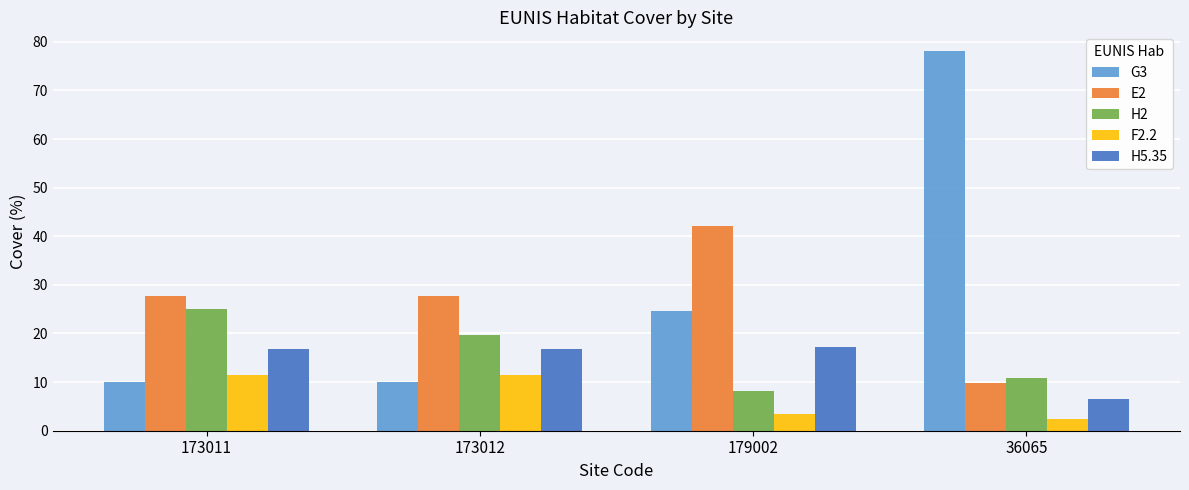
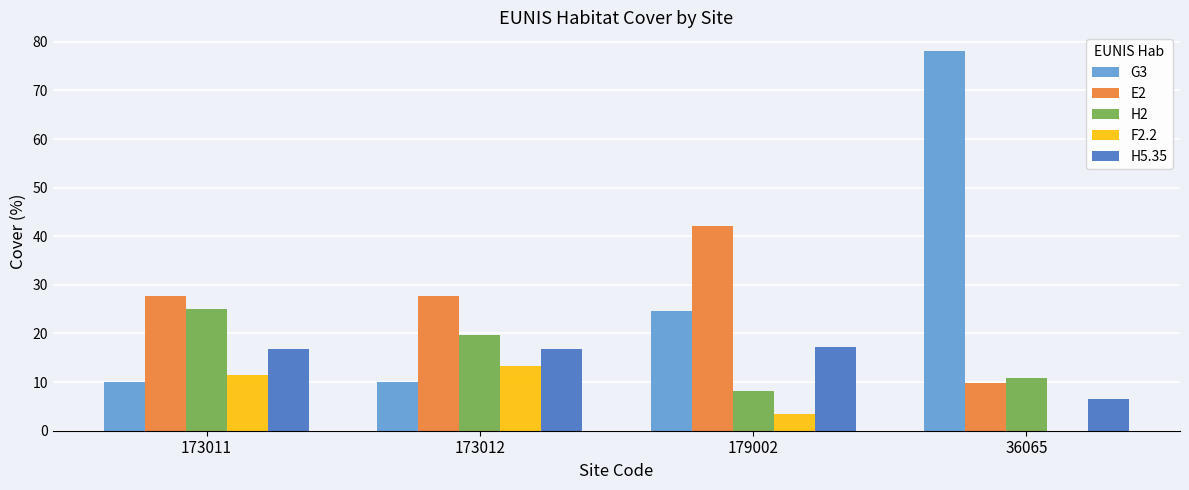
  {
    "E2": {
      "173011": 28,
      "173012": 28,
      "179002": 42,
      "36065": 10
    },
    "H2": {
      "173011": 25,
      "173012": 20,
      "179002": 8,
      "36065": 11
    },
    "F2.2": {
      "173011": 12,
-     "173012": 12,
+     "173012": 13,
      "179002": 3,
-     "36065": 2
+     "36065": 0
    }
  }
